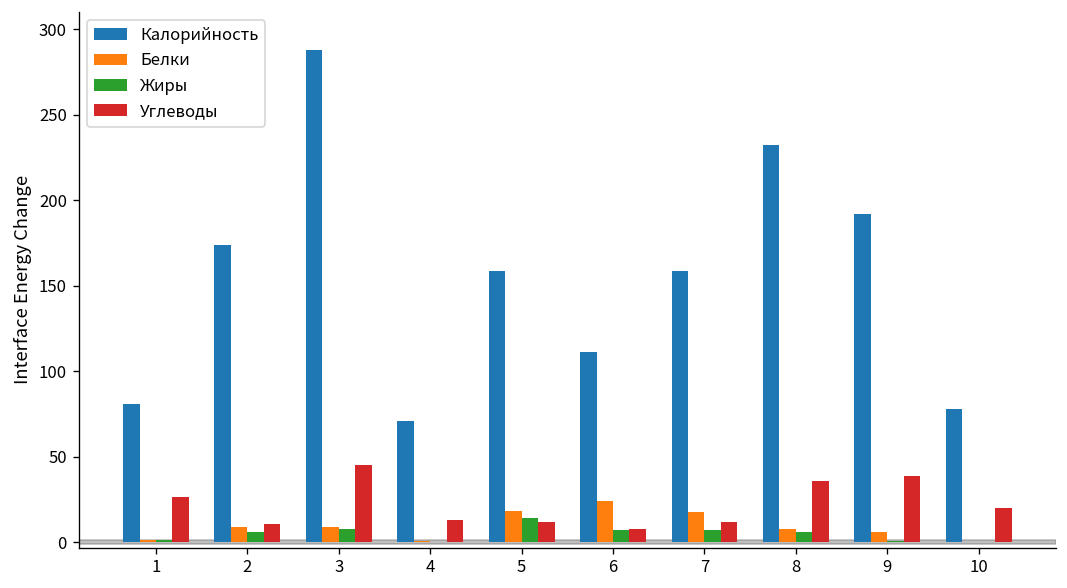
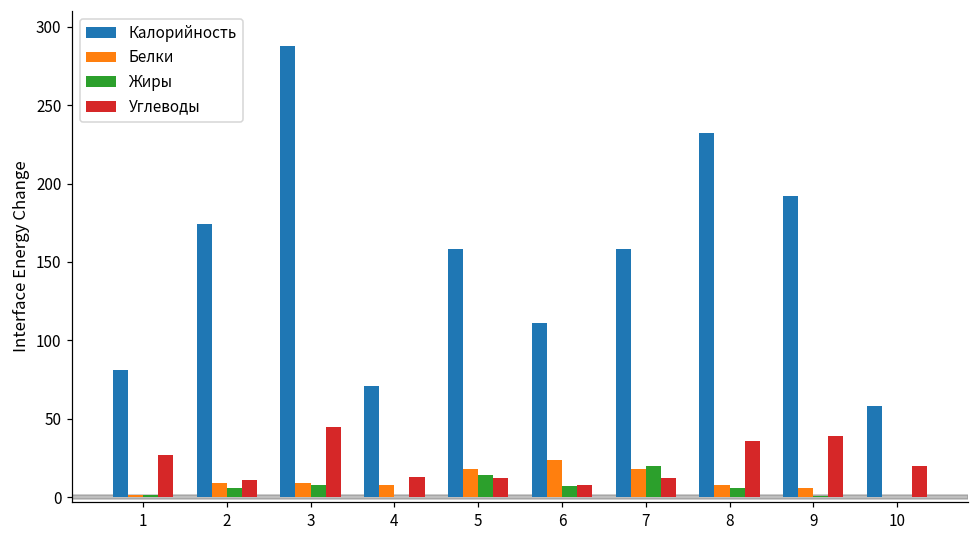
  {
    "Калорийность": {
      "1": 81,
      "2": 174,
      "3": 288,
      "4": 71,
      "5": 159,
      "6": 111,
      "7": 159,
      "8": 232,
      "9": 192,
-     "10": 78
+     "10": 58
    },
    "Белки": {
      "2": 9,
      "3": 9,
-     "4": 1,
+     "4": 8,
      "5": 18,
      "6": 24,
      "7": 18,
      "8": 8,
      "9": 6,
      "10": 0
    },
    "Жиры": {
      "2": 6,
      "3": 8,
      "4": 0,
      "5": 14,
      "6": 7,
-     "7": 7,
+     "7": 20,
      "8": 6,
      "10": 0
    },
    "Углеводы": {
      "1": 27,
      "2": 11,
      "3": 45,
      "4": 13,
      "5": 12,
      "6": 8,
      "7": 12,
      "8": 36,
      "9": 39,
      "10": 20
    }
  }
